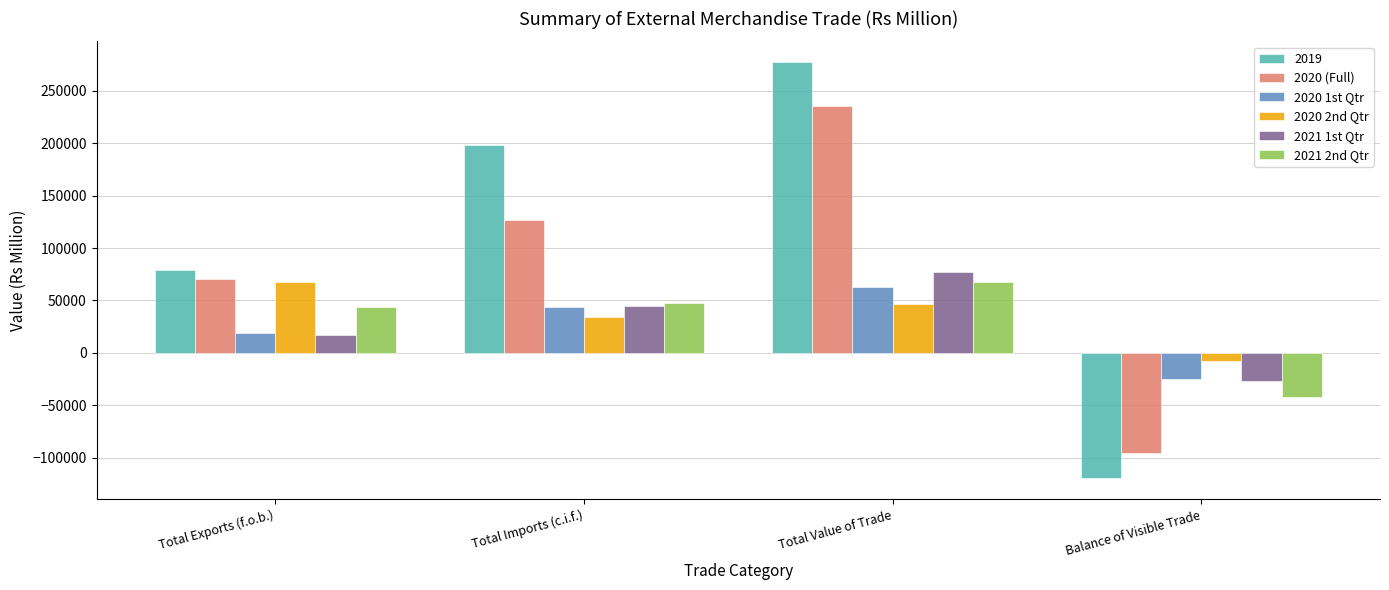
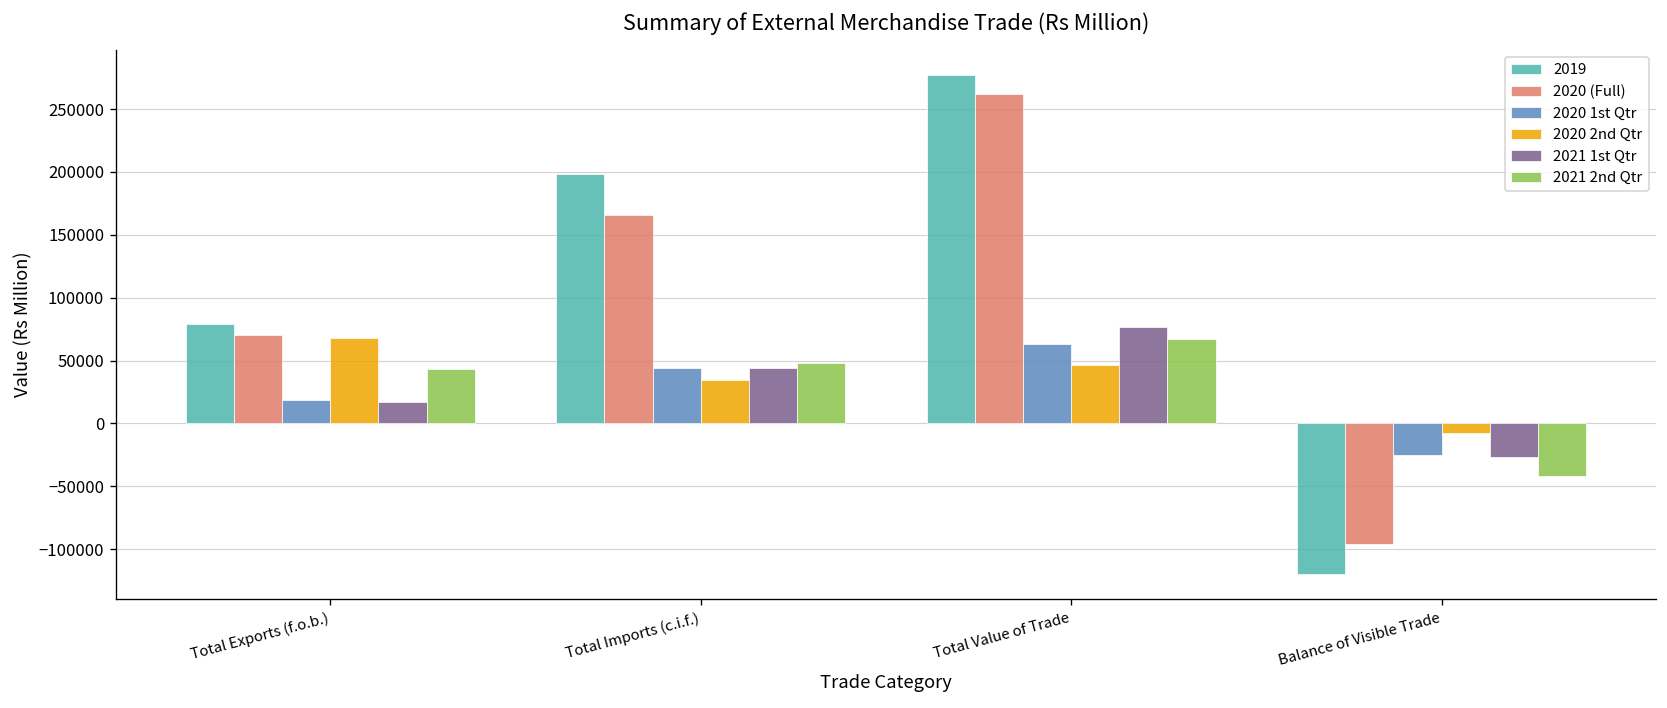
  {
    "2020 (Full)": {
      "Total Exports (f.o.b.)": 70000,
-     "Total Imports (c.i.f.)": 127000,
-     "Total Value of Trade": 236000,
+     "Total Imports (c.i.f.)": 166000,
+     "Total Value of Trade": 262000,
      "Balance of Visible Trade": -95000
    },
    "2020 2nd Qtr": {
      "Total Exports (f.o.b.)": 68000,
      "Total Imports (c.i.f.)": 34000,
      "Total Value of Trade": 46000,
      "Balance of Visible Trade": -7000
    },
    "2021 1st Qtr": {
      "Total Exports (f.o.b.)": 17000,
      "Total Imports (c.i.f.)": 44000,
      "Total Value of Trade": 77000,
      "Balance of Visible Trade": -27000
    },
    "2021 2nd Qtr": {
      "Total Exports (f.o.b.)": 44000,
      "Total Imports (c.i.f.)": 48000,
      "Total Value of Trade": 67000,
      "Balance of Visible Trade": -42000
    }
  }
